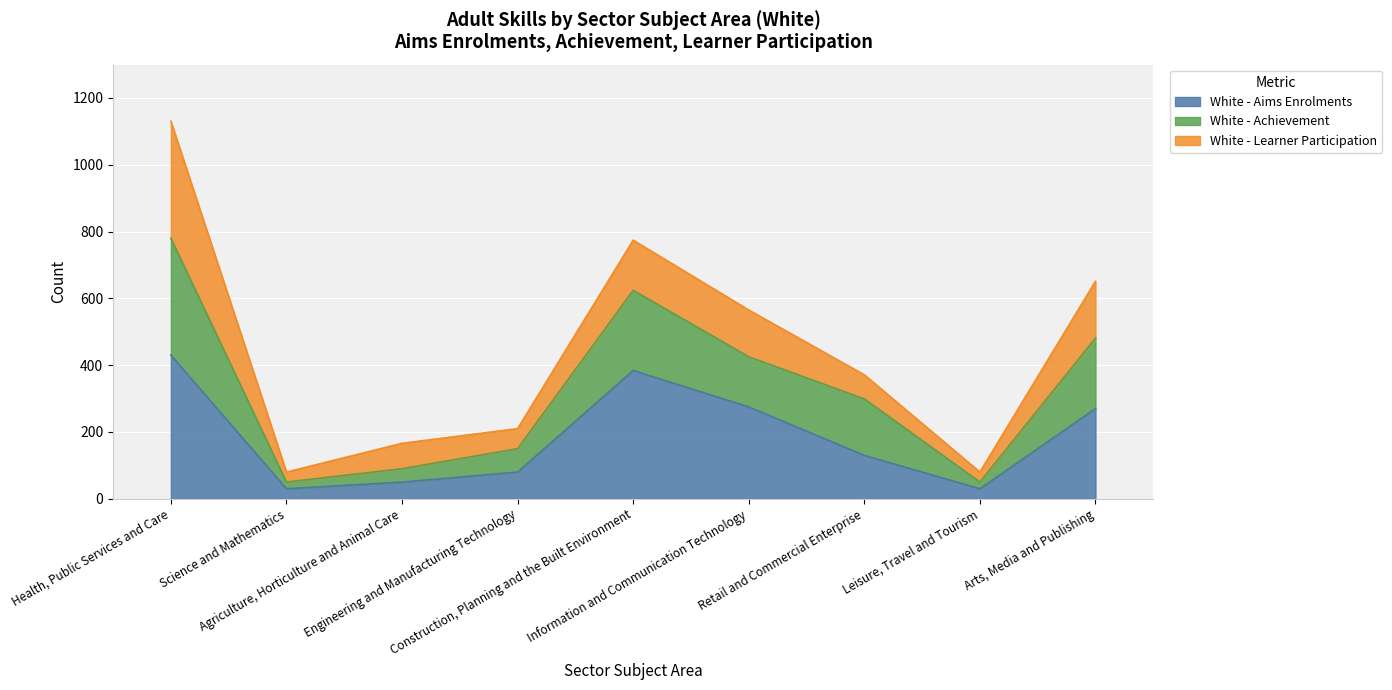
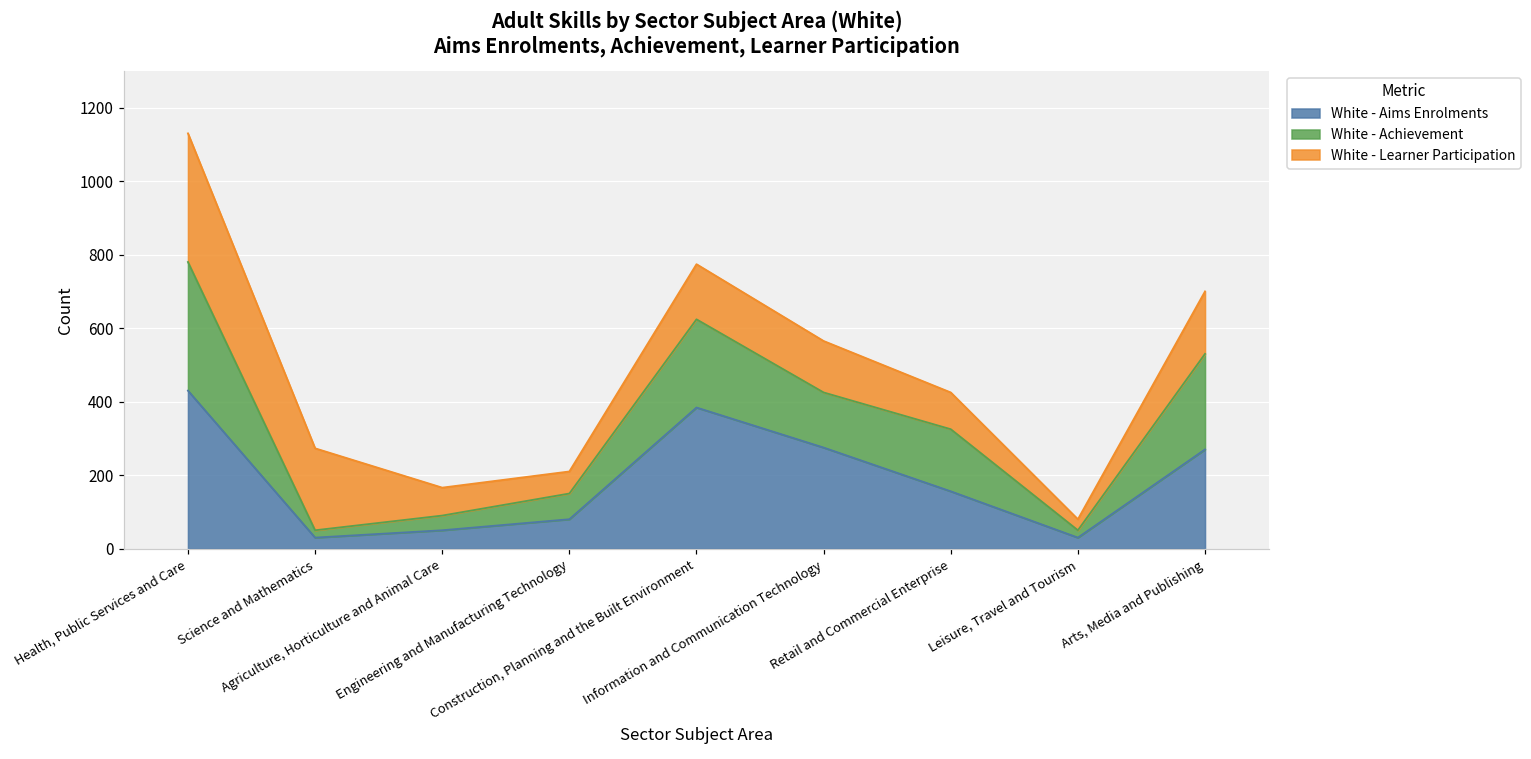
  {
    "White - Aims Enrolments": {
      "Health, Public Services and Care": 430,
      "Science and Mathematics": 30,
      "Agriculture, Horticulture and Animal Care": 50,
      "Engineering and Manufacturing Technology": 80,
      "Construction, Planning and the Built Environment": 380,
      "Information and Communication Technology": 280,
-     "Retail and Commercial Enterprise": 130,
+     "Retail and Commercial Enterprise": 160,
      "Leisure, Travel and Tourism": 30,
      "Arts, Media and Publishing": 270
    },
    "White - Achievement": {
      "Health, Public Services and Care": 350,
      "Science and Mathematics": 20,
      "Agriculture, Horticulture and Animal Care": 40,
      "Engineering and Manufacturing Technology": 70,
      "Construction, Planning and the Built Environment": 240,
      "Information and Communication Technology": 150,
      "Retail and Commercial Enterprise": 170,
      "Leisure, Travel and Tourism": 20,
-     "Arts, Media and Publishing": 210
+     "Arts, Media and Publishing": 260
    },
    "White - Learner Participation": {
      "Health, Public Services and Care": 350,
-     "Science and Mathematics": 30,
+     "Science and Mathematics": 220,
      "Agriculture, Horticulture and Animal Care": 80,
      "Engineering and Manufacturing Technology": 60,
      "Construction, Planning and the Built Environment": 150,
      "Information and Communication Technology": 140,
-     "Retail and Commercial Enterprise": 70,
+     "Retail and Commercial Enterprise": 100,
      "Leisure, Travel and Tourism": 30,
      "Arts, Media and Publishing": 170
    }
  }
